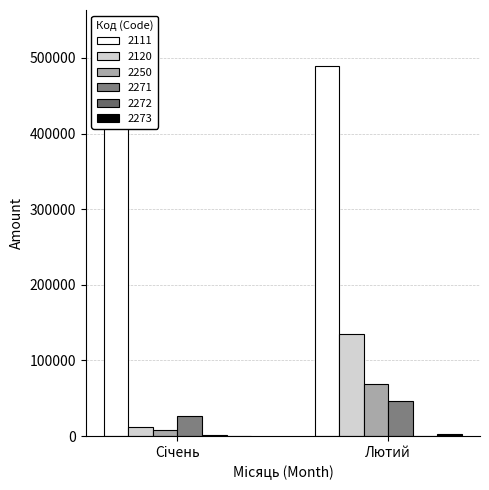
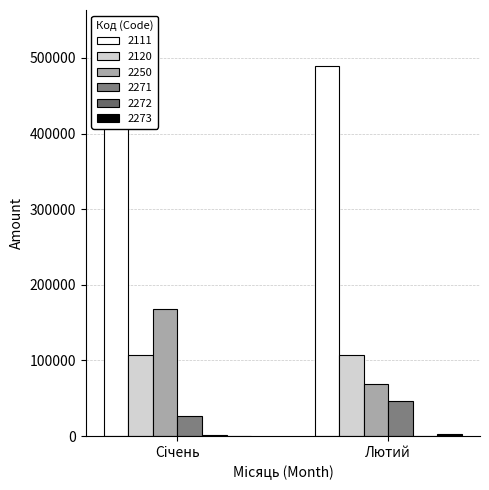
  {
    "2111": {
      "Лютий": 490000
    },
    "2120": {
-     "Січень": 10000,
-     "Лютий": 140000
+     "Січень": 110000,
+     "Лютий": 110000
    },
    "2250": {
-     "Січень": 10000,
+     "Січень": 170000,
      "Лютий": 70000
    },
    "2273": {
      "Січень": 0
    }
  }
